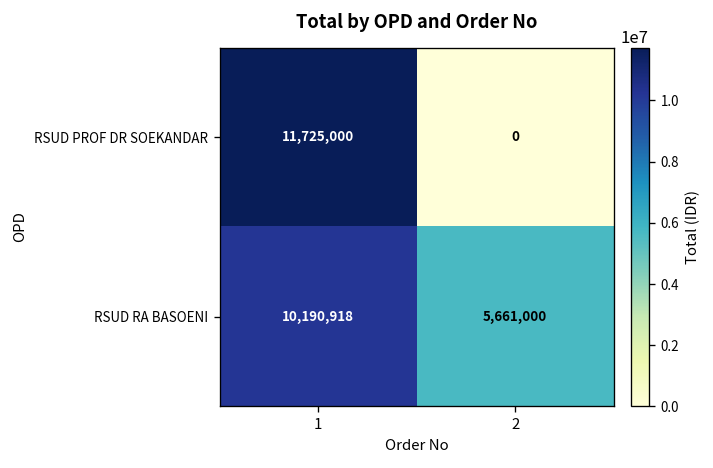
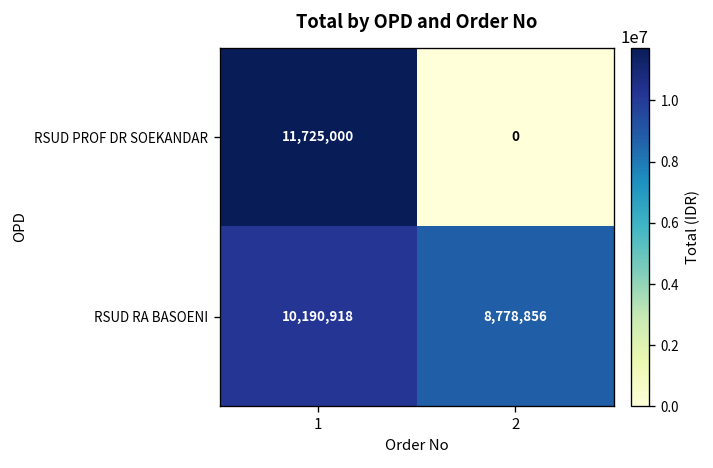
  {
    "RSUD PROF DR SOEKANDAR": {
      "1": "11,725,000",
      "2": "0"
    },
    "RSUD RA BASOENI": {
      "1": "10,190,918",
-     "2": "5,661,000"
+     "2": "8,778,856"
    }
  }
